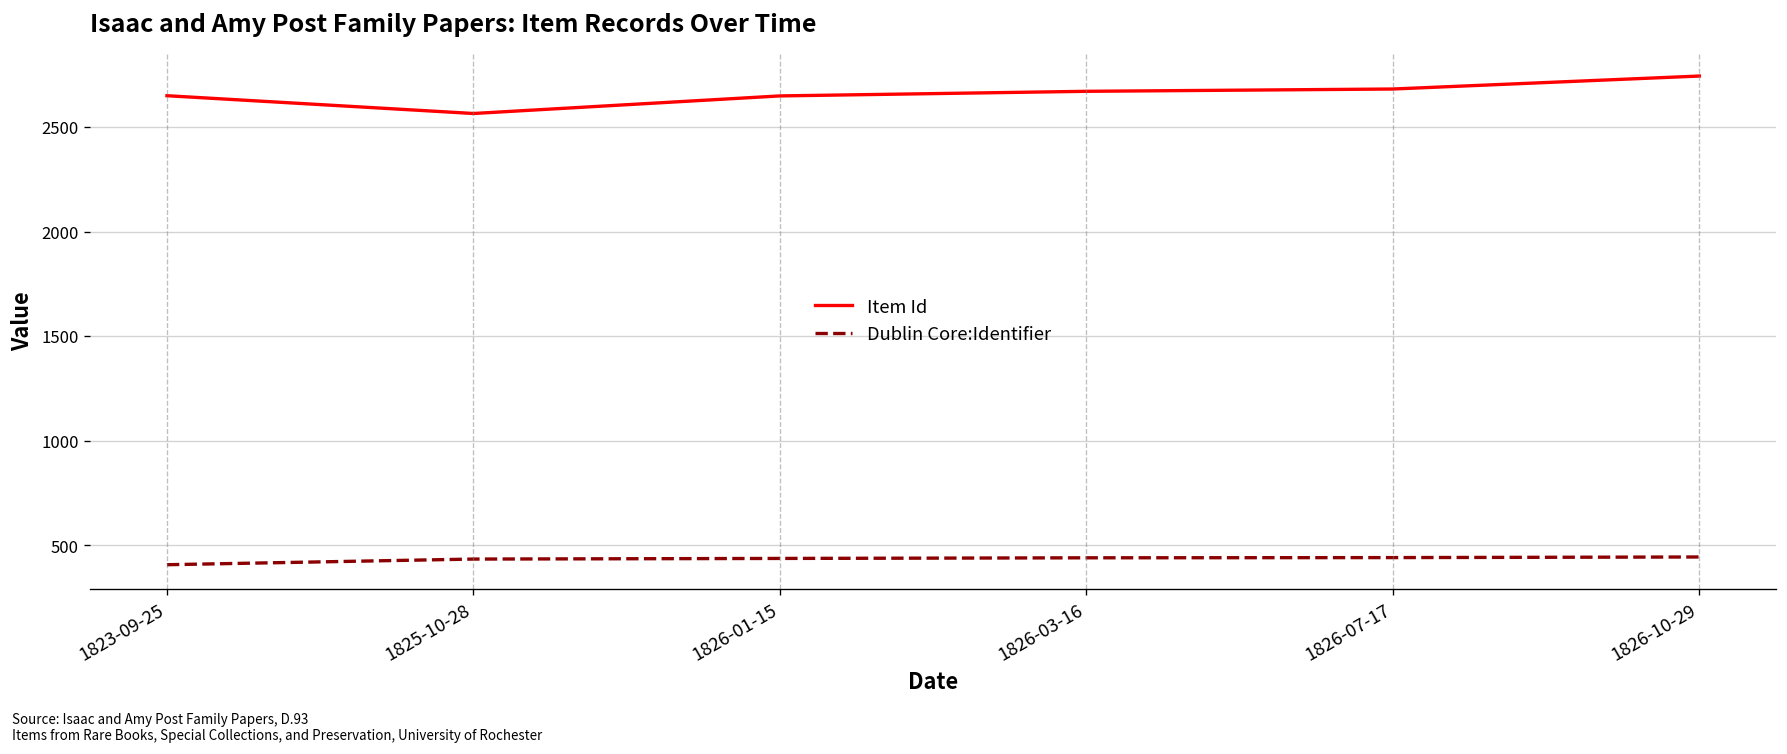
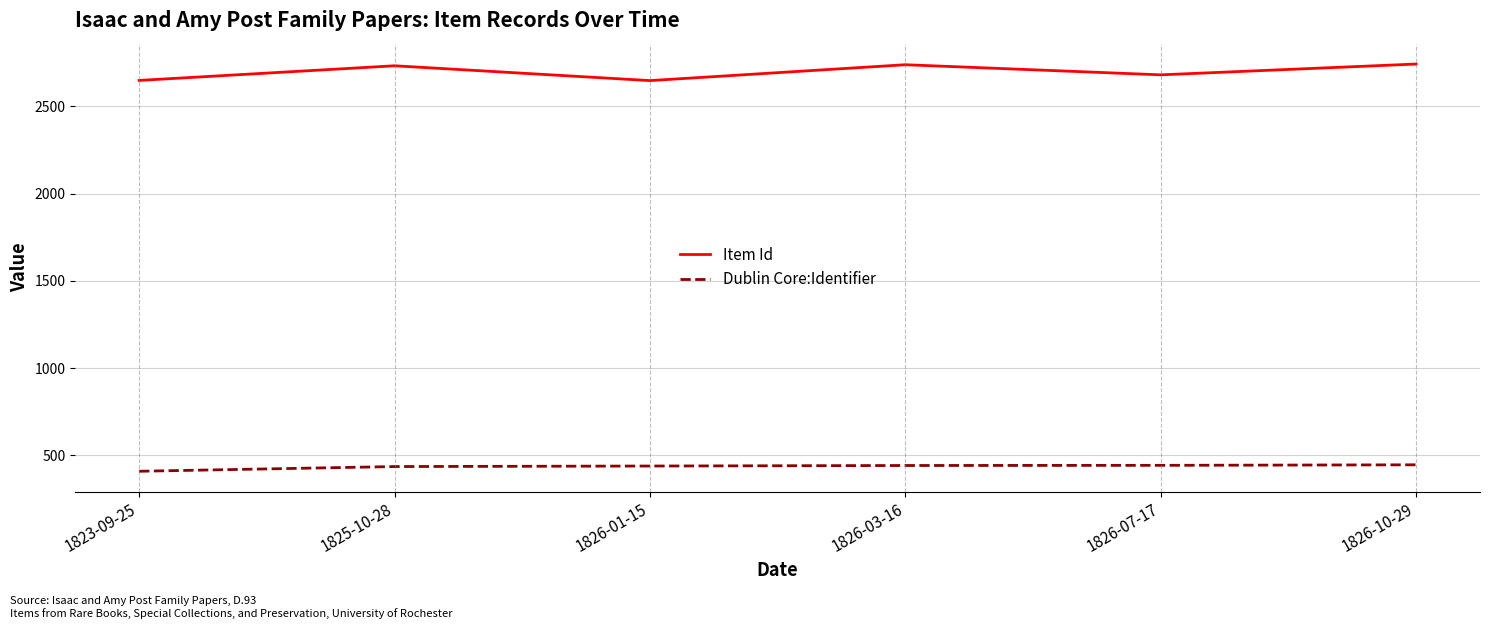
  {
    "Item Id": {
      "1823-09-25": 2650,
-     "1825-10-28": 2560,
+     "1825-10-28": 2730,
      "1826-01-15": 2650,
-     "1826-03-16": 2670,
+     "1826-03-16": 2740,
      "1826-07-17": 2680,
      "1826-10-29": 2740
    },
    "Dublin Core:Identifier": {
      "1823-09-25": 410,
      "1825-10-28": 440,
      "1826-01-15": 440,
      "1826-03-16": 440,
      "1826-07-17": 440,
      "1826-10-29": 450
    }
  }
